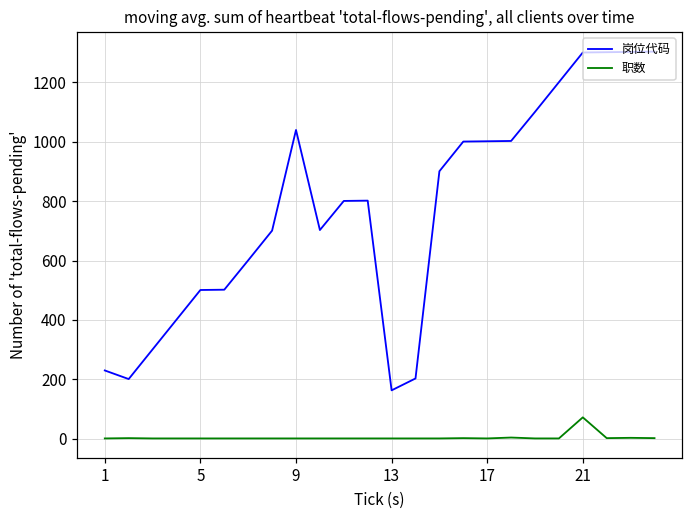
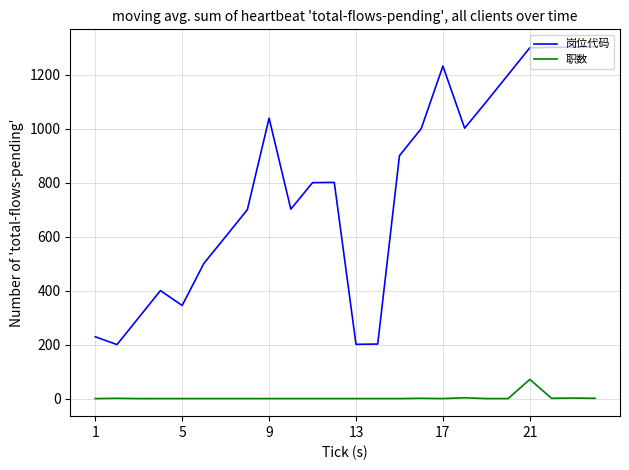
  {
    "岗位代码": {
      "1": 230,
-     "5": 500,
+     "5": 350,
      "9": 1040,
-     "13": 160,
-     "17": 1000,
+     "13": 200,
+     "17": 1230,
      "21": 1300
    },
    "职数": {
      "1": 0,
      "5": 0,
      "9": 0,
      "13": 0,
      "17": 0,
      "21": 70
    }
  }
